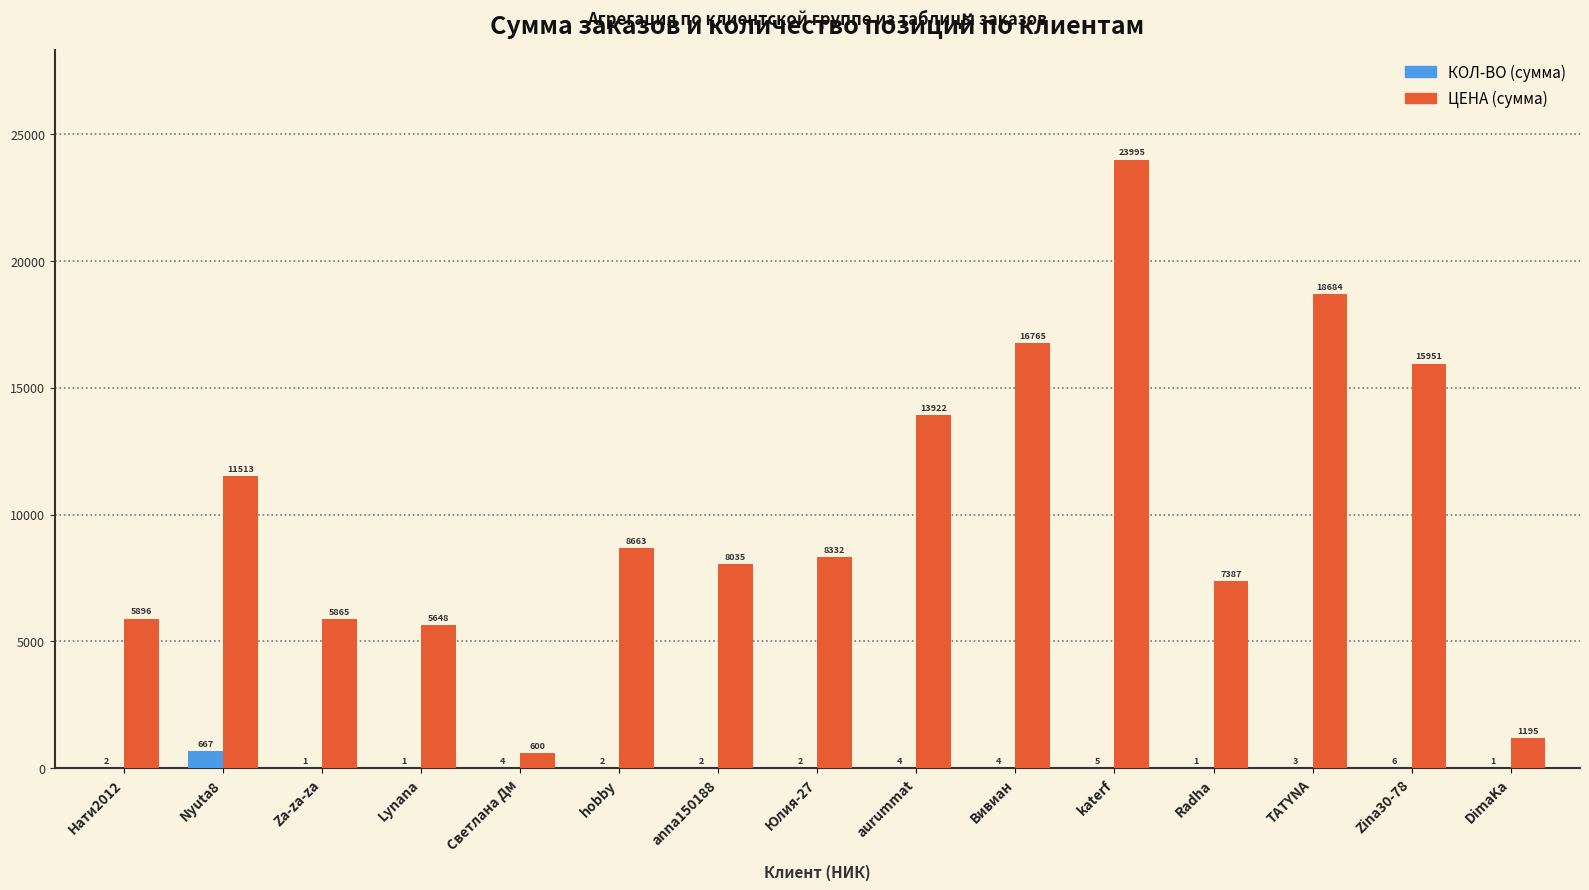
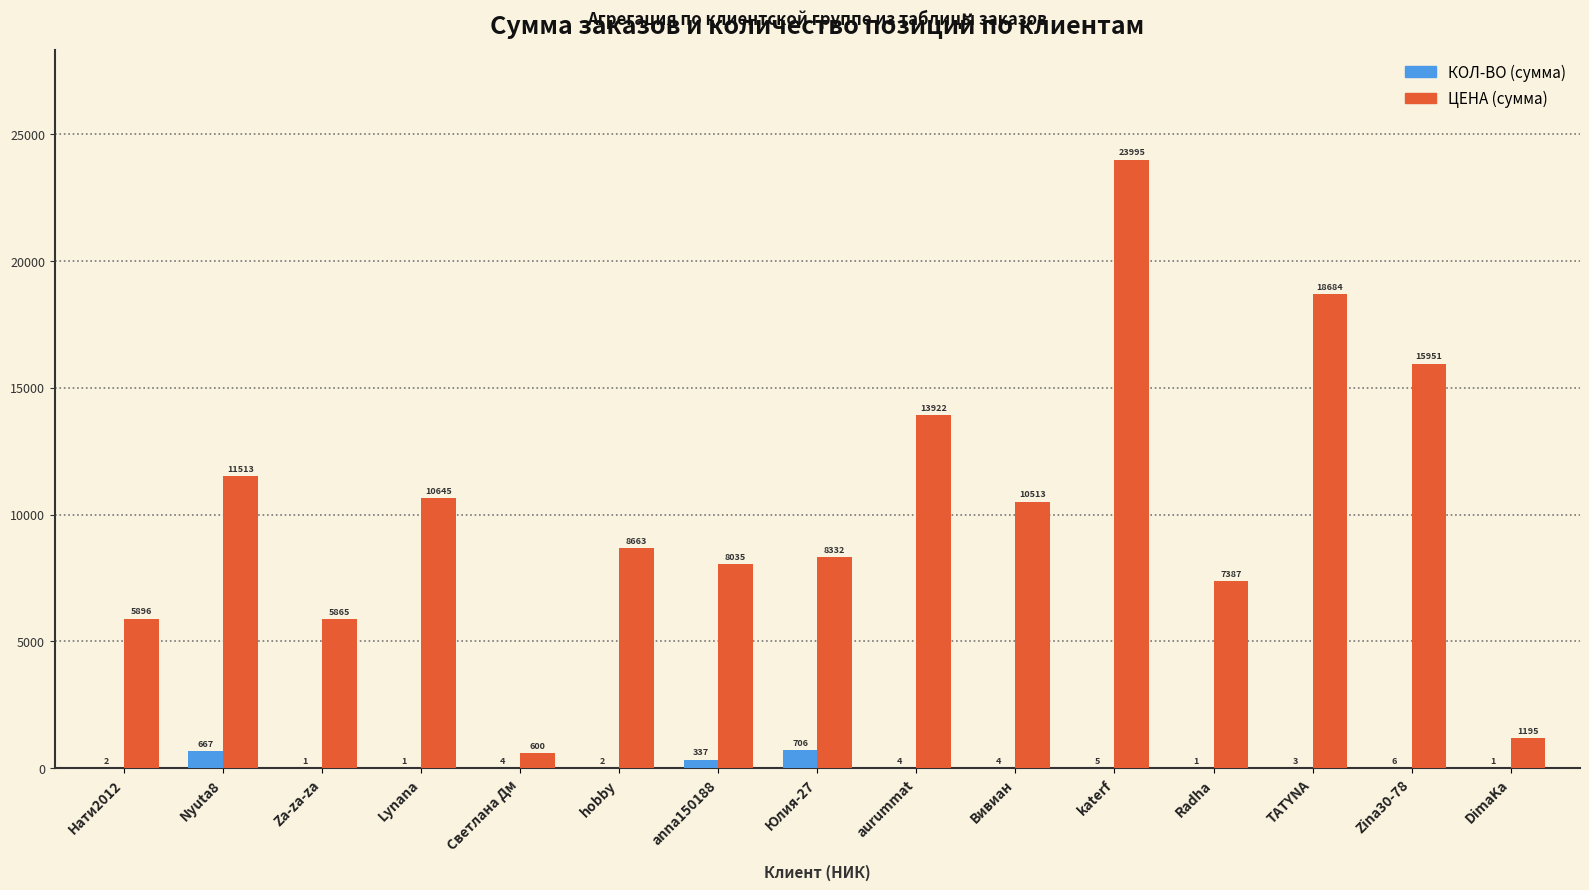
  {
    "КОЛ-ВО (сумма)": {
      "Нати2012": 2,
      "Nyuta8": 667,
      "Za-za-za": 1,
      "Lynana": 1,
      "Светлана Дм": 4,
      "hobby": 2,
-     "anna150188": 2,
-     "Юлия-27": 2,
+     "anna150188": 337,
+     "Юлия-27": 706,
      "aurummat": 4,
      "Вивиан": 4,
      "katerf": 5,
      "Radha": 1,
      "TATYNA": 3,
      "Zina30-78": 6,
      "DimaKa": 1
    },
    "ЦЕНА (сумма)": {
      "Нати2012": 5896,
      "Nyuta8": 11513,
      "Za-za-za": 5865,
-     "Lynana": 5648,
+     "Lynana": 10645,
      "Светлана Дм": 600,
      "hobby": 8663,
      "anna150188": 8035,
      "Юлия-27": 8332,
      "aurummat": 13922,
-     "Вивиан": 16765,
+     "Вивиан": 10513,
      "katerf": 23995,
      "Radha": 7387,
      "TATYNA": 18684,
      "Zina30-78": 15951,
      "DimaKa": 1195
    }
  }
